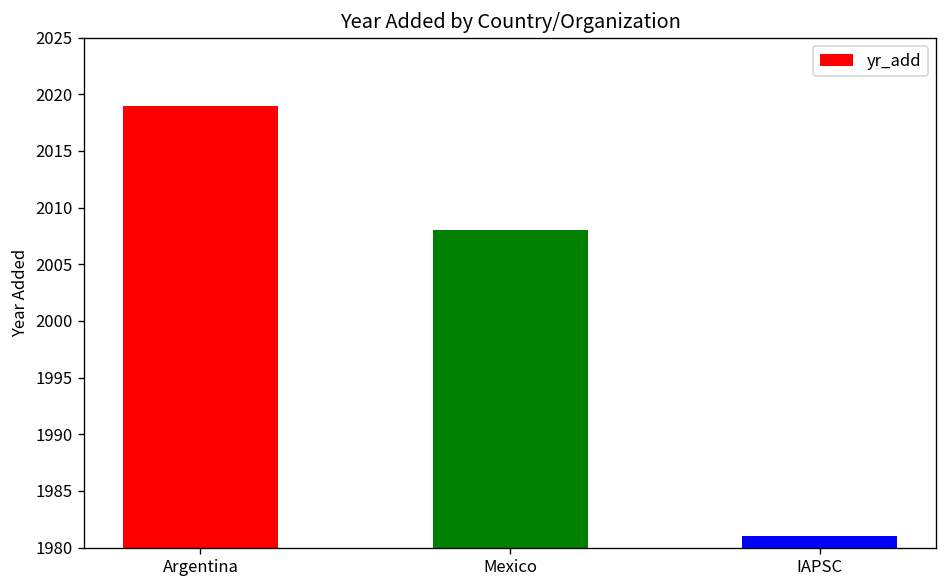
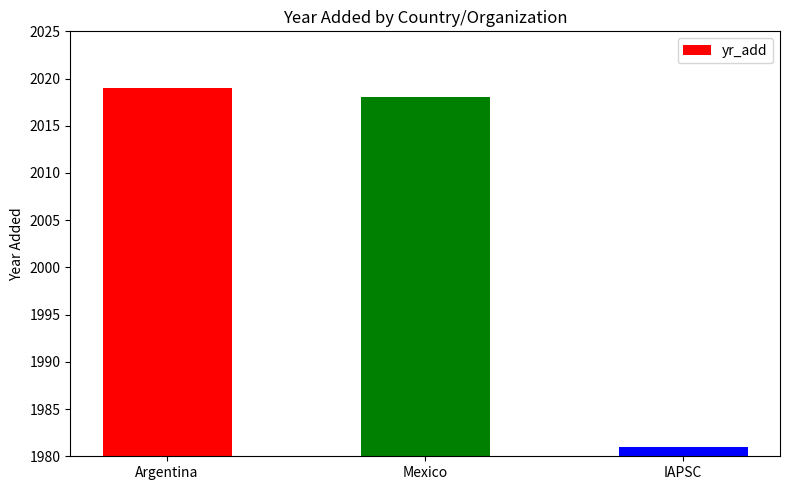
  {
    "Argentina": 2019,
-   "Mexico": 2008,
+   "Mexico": 2018,
    "IAPSC": 1981
  }
